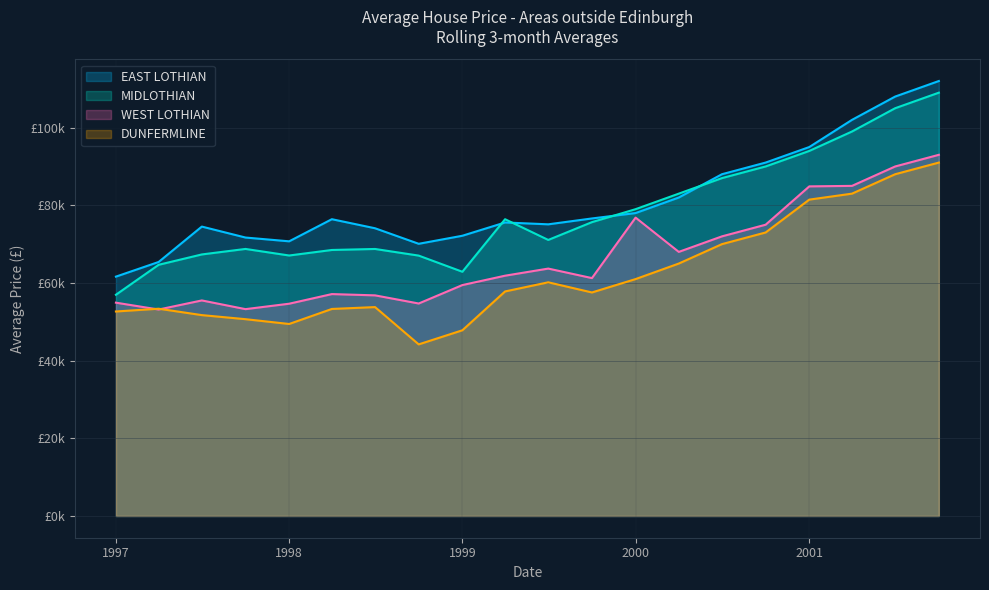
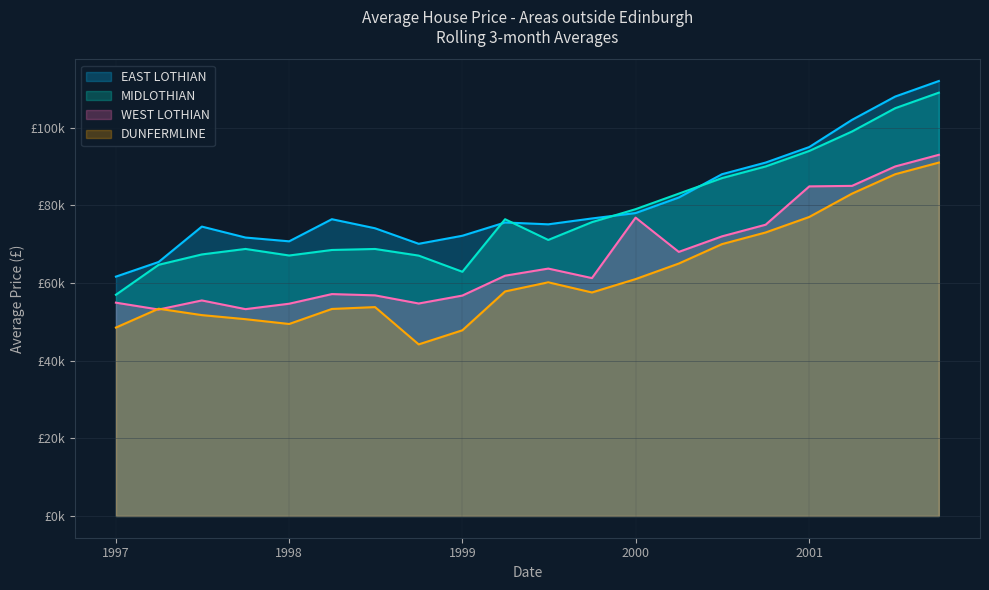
  {
    "WEST LOTHIAN": {
      "1997": "£55000",
      "1998": "£55000",
-     "1999": "£59000",
+     "1999": "£57000",
      "2000": "£77000",
      "2001": "£85000"
    },
    "DUNFERMLINE": {
-     "1997": "£53000",
+     "1997": "£49000",
      "1998": "£49000",
      "1999": "£48000",
      "2000": "£61000",
-     "2001": "£81000"
+     "2001": "£77000"
    }
  }
